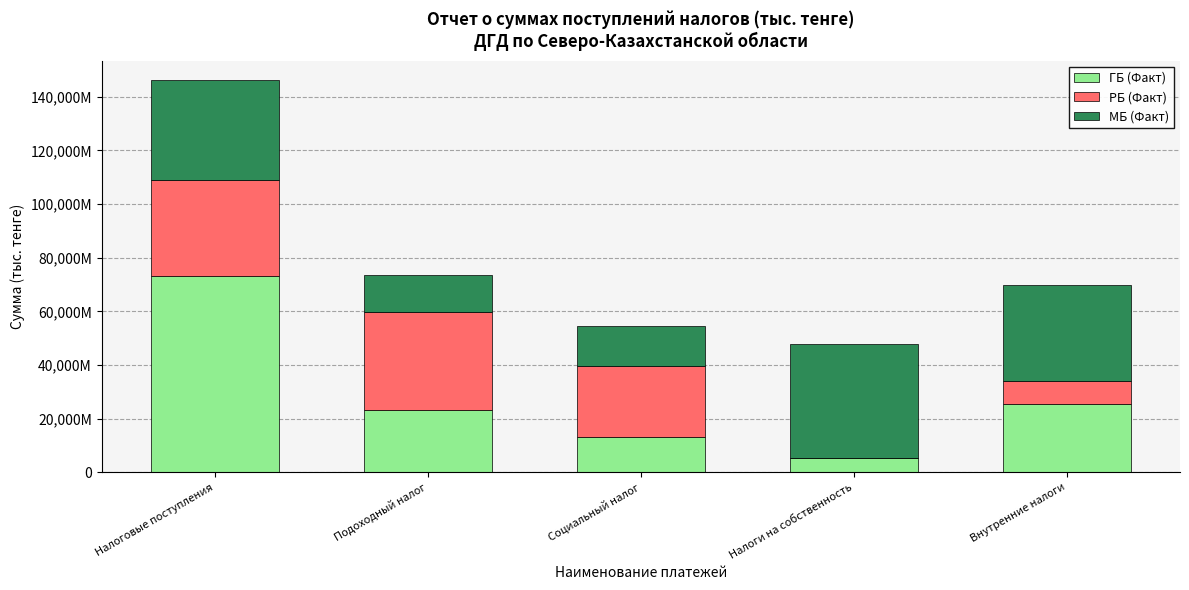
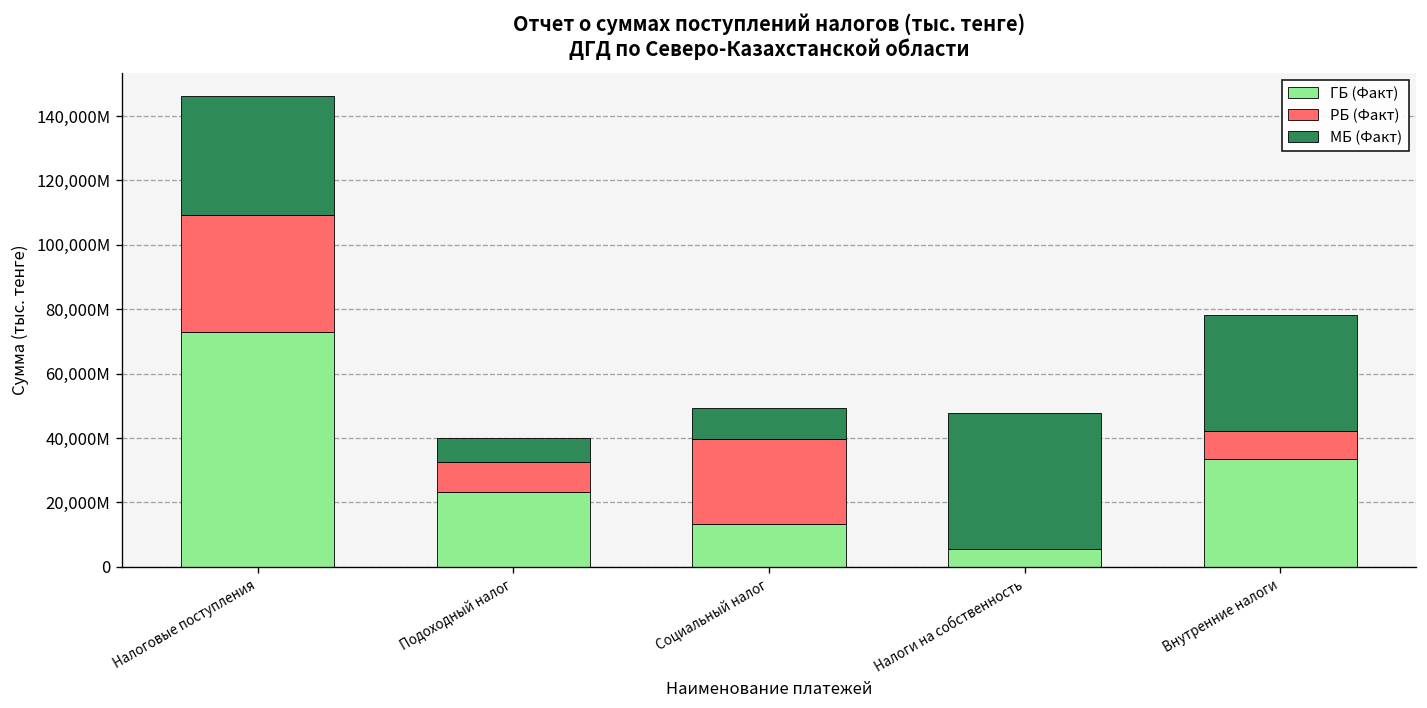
  {
    "ГБ (Факт)": {
      "Налоговые поступления": "73,000,000,000",
      "Подоходный налог": "23,000,000,000",
      "Социальный налог": "13,000,000,000",
      "Налоги на собственность": "5,000,000,000",
-     "Внутренние налоги": "25,000,000,000"
+     "Внутренние налоги": "34,000,000,000"
    },
    "РБ (Факт)": {
      "Налоговые поступления": "36,000,000,000",
-     "Подоходный налог": "37,000,000,000",
+     "Подоходный налог": "10,000,000,000",
      "Социальный налог": "26,000,000,000",
      "Налоги на собственность": "0",
      "Внутренние налоги": "9,000,000,000"
    },
    "МБ (Факт)": {
      "Налоговые поступления": "37,000,000,000",
-     "Подоходный налог": "14,000,000,000",
-     "Социальный налог": "15,000,000,000",
+     "Подоходный налог": "7,000,000,000",
+     "Социальный налог": "10,000,000,000",
      "Налоги на собственность": "42,000,000,000",
      "Внутренние налоги": "36,000,000,000"
    }
  }
